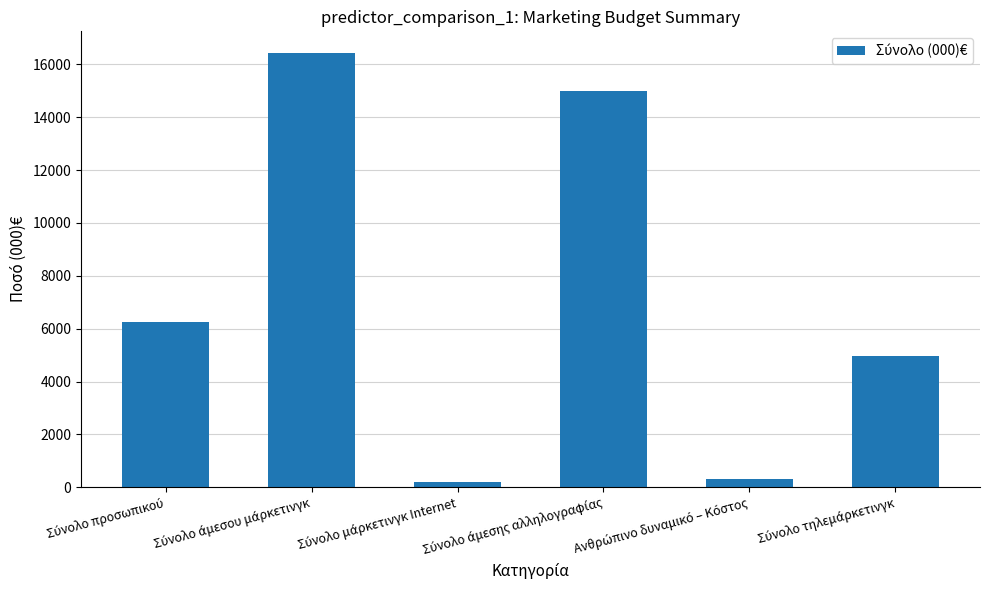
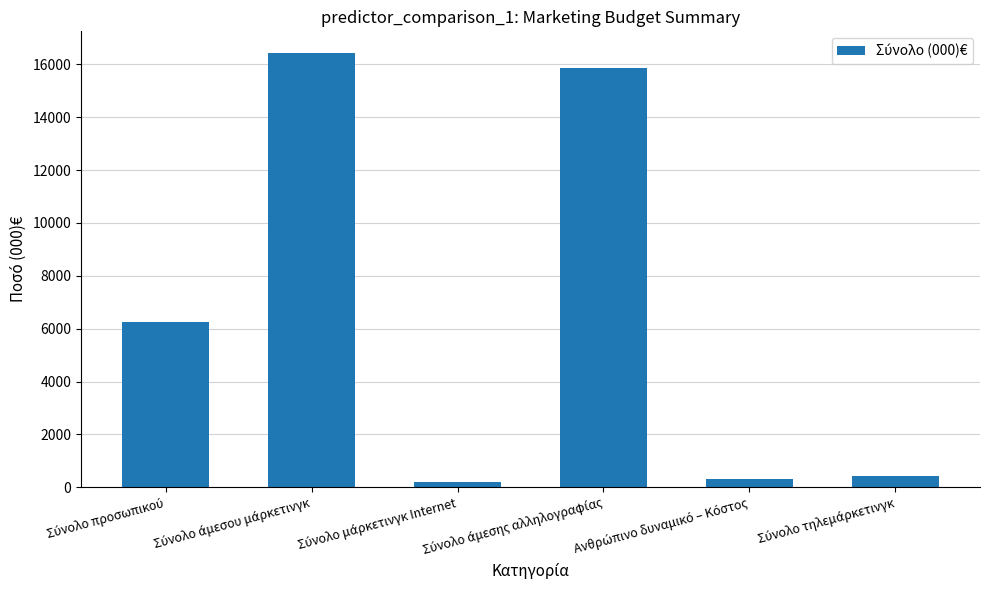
  {
    "Σύνολο προσωπικού": 6200,
    "Σύνολο άμεσου μάρκετινγκ": 16400,
    "Σύνολο μάρκετινγκ Internet": 200,
-   "Σύνολο άμεσης αλληλογραφίας": 15000,
+   "Σύνολο άμεσης αλληλογραφίας": 15900,
    "Ανθρώπινο δυναμικό – Κόστος": 300,
-   "Σύνολο τηλεμάρκετινγκ": 5000
+   "Σύνολο τηλεμάρκετινγκ": 400
  }
